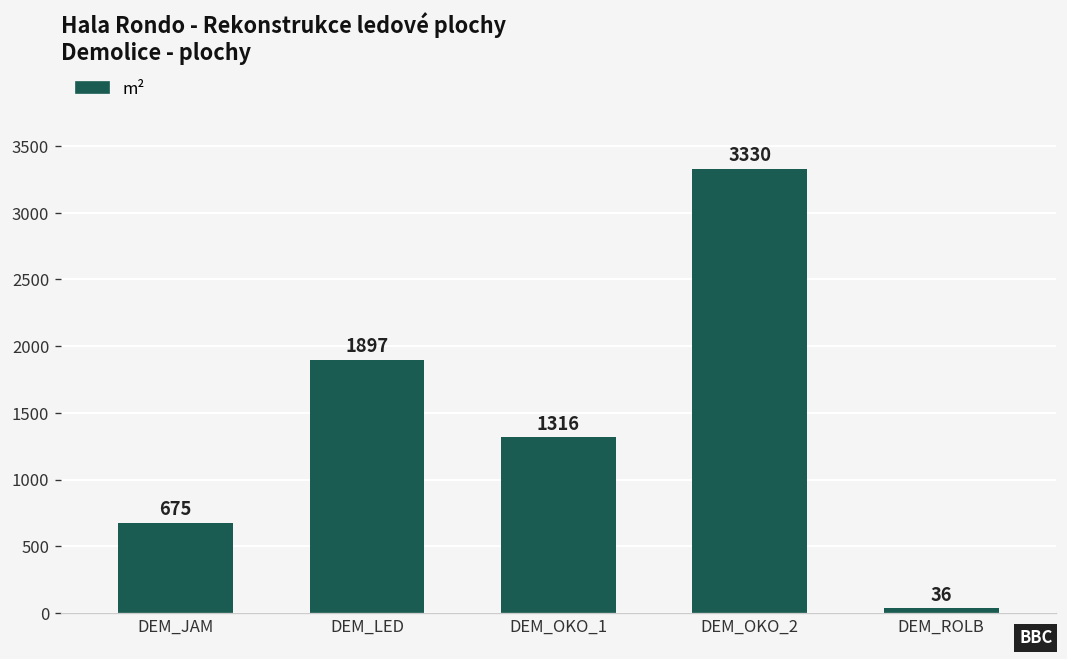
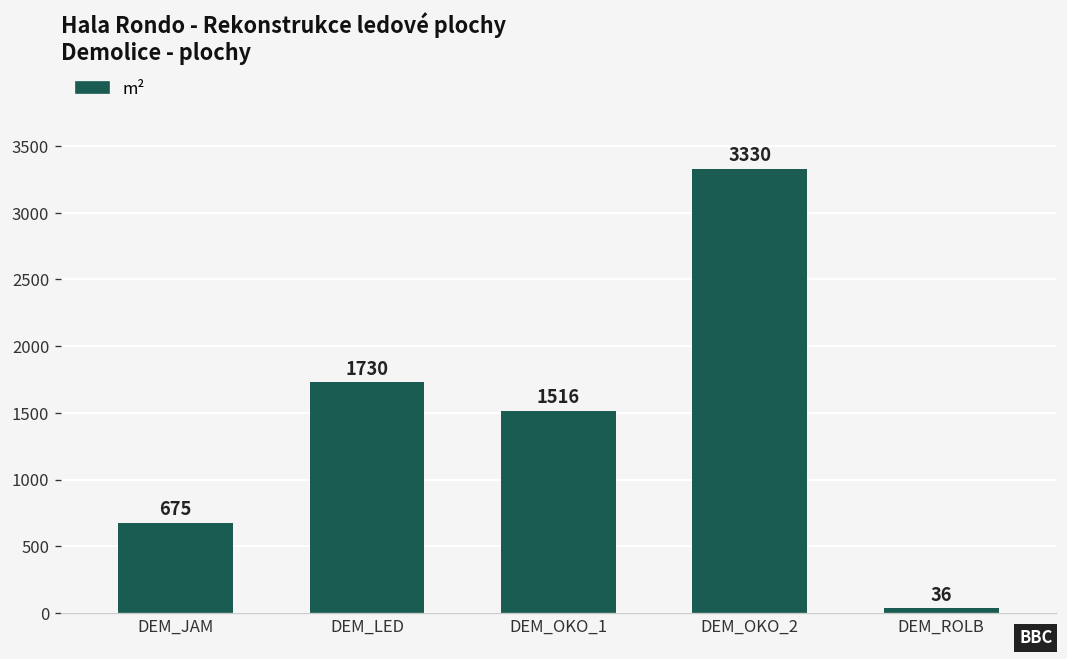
  {
    "DEM_JAM": 675,
-   "DEM_LED": 1897,
-   "DEM_OKO_1": 1316,
+   "DEM_LED": 1730,
+   "DEM_OKO_1": 1516,
    "DEM_OKO_2": 3330,
    "DEM_ROLB": 36
  }
